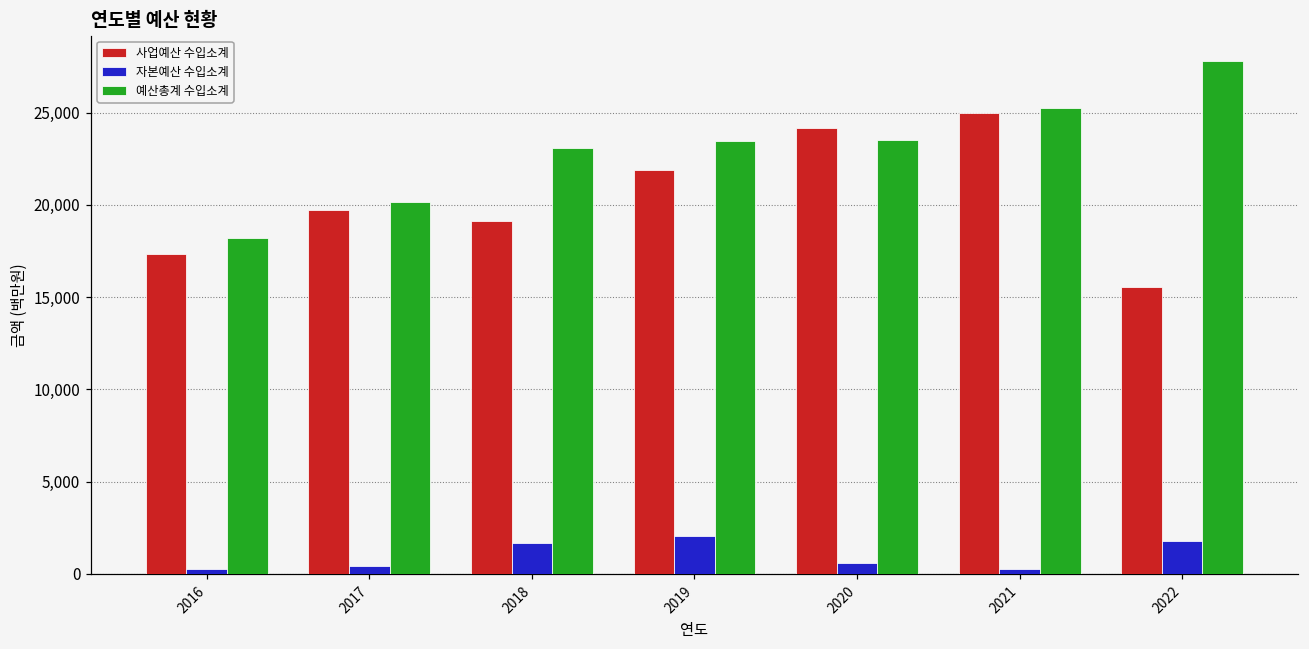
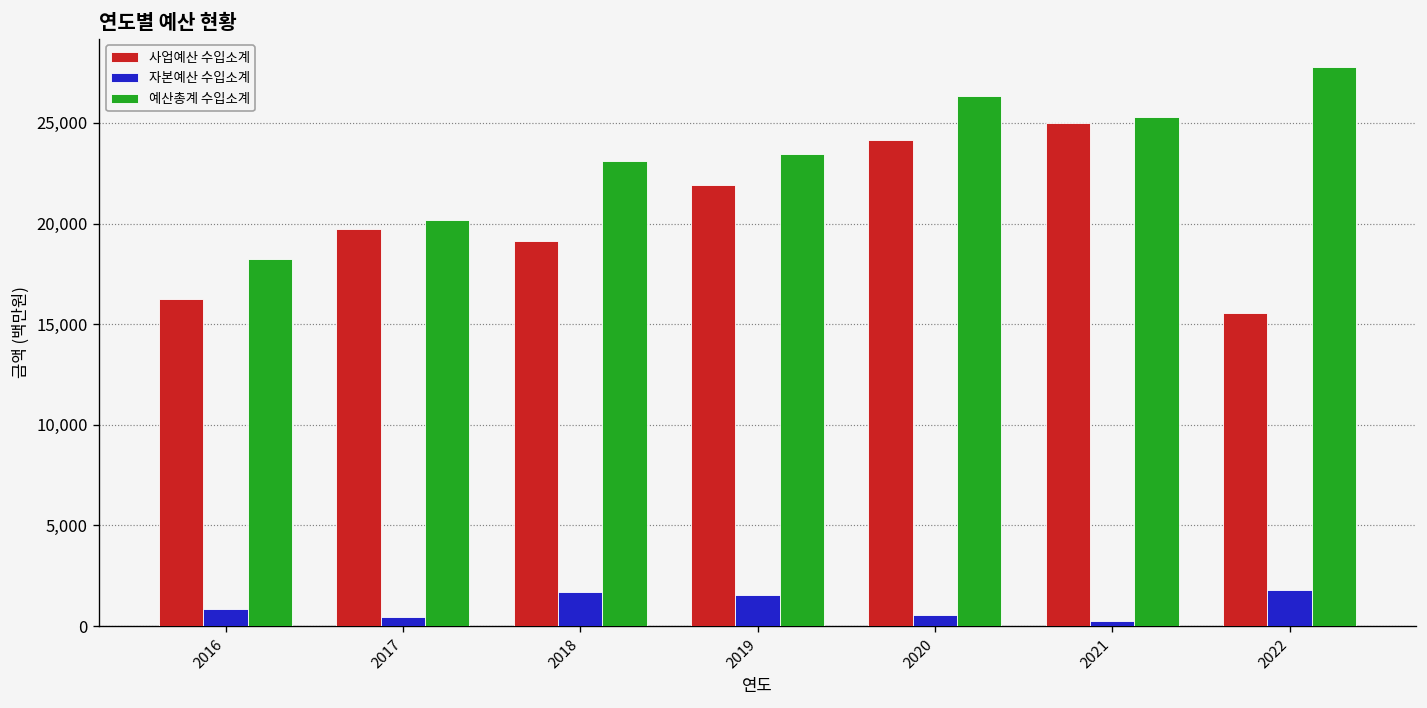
  {
    "사업예산 수입소계": {
-     "2016": "17,400",
+     "2016": "16,200",
      "2017": "19,700",
      "2018": "19,100",
      "2019": "21,900",
      "2020": "24,200",
      "2021": "25,000",
      "2022": "15,500"
    },
    "자본예산 수입소계": {
-     "2016": "200",
+     "2016": "900",
      "2017": "400",
      "2018": "1,700",
-     "2019": "2,100",
+     "2019": "1,500",
      "2020": "600",
      "2021": "300",
      "2022": "1,800"
    },
    "예산총계 수입소계": {
      "2016": "18,200",
      "2017": "20,200",
      "2018": "23,100",
      "2019": "23,400",
-     "2020": "23,500",
+     "2020": "26,300",
      "2021": "25,300",
      "2022": "27,800"
    }
  }
